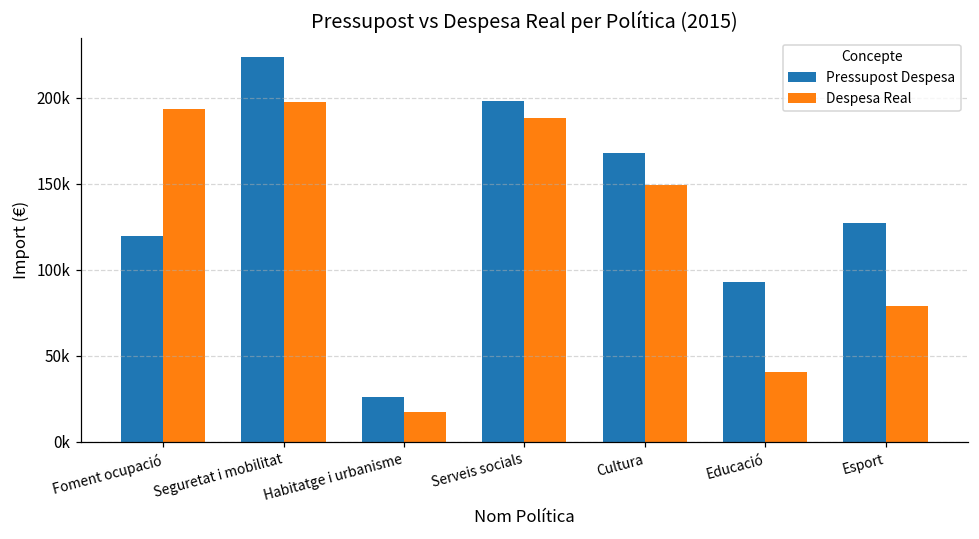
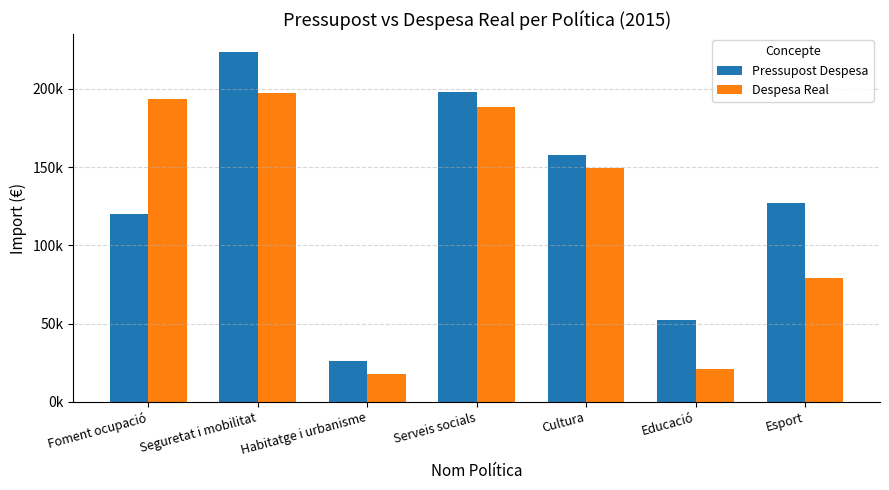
  {
    "Pressupost Despesa": {
      "Foment ocupació": 120000,
      "Seguretat i mobilitat": 224000,
      "Habitatge i urbanisme": 26000,
      "Serveis socials": 198000,
-     "Cultura": 168000,
-     "Educació": 93000,
+     "Cultura": 157000,
+     "Educació": 52000,
      "Esport": 127000
    },
    "Despesa Real": {
      "Foment ocupació": 194000,
      "Seguretat i mobilitat": 197000,
      "Habitatge i urbanisme": 17000,
      "Serveis socials": 188000,
      "Cultura": 149000,
-     "Educació": 41000,
+     "Educació": 21000,
      "Esport": 79000
    }
  }
